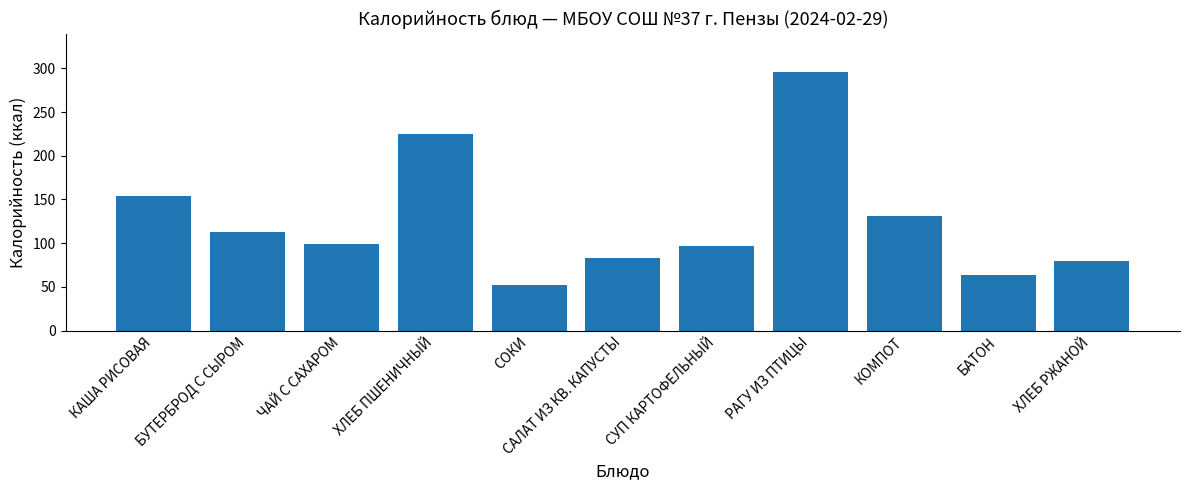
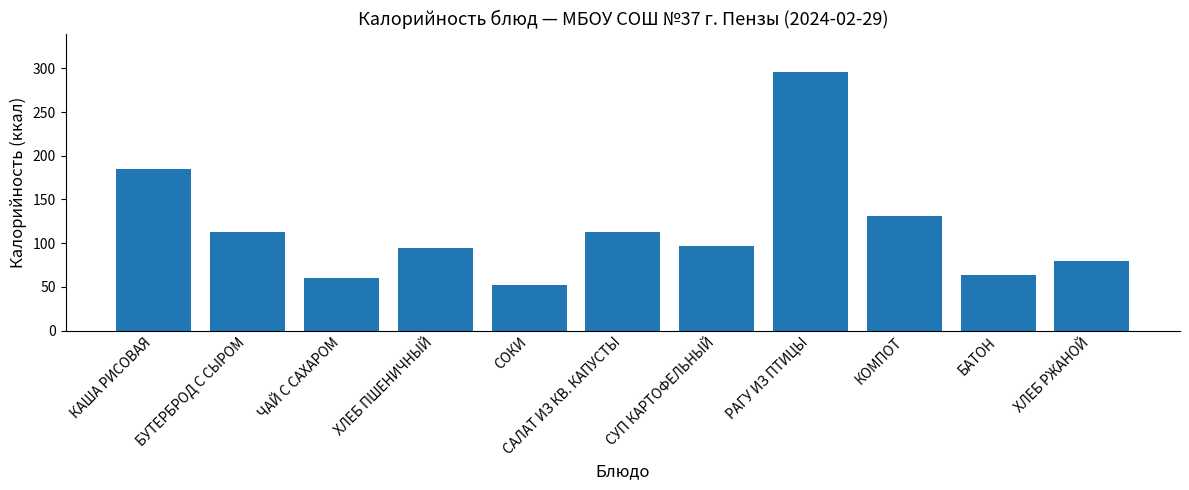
  {
-   "КАША РИСОВАЯ": 150,
+   "КАША РИСОВАЯ": 190,
    "БУТЕРБРОД С СЫРОМ": 110,
-   "ЧАЙ С САХАРОМ": 100,
-   "ХЛЕБ ПШЕНИЧНЫЙ": 220,
+   "ЧАЙ С САХАРОМ": 60,
+   "ХЛЕБ ПШЕНИЧНЫЙ": 90,
    "СОКИ": 50,
-   "САЛАТ ИЗ КВ. КАПУСТЫ": 80,
+   "САЛАТ ИЗ КВ. КАПУСТЫ": 110,
    "СУП КАРТОФЕЛЬНЫЙ": 100,
    "РАГУ ИЗ ПТИЦЫ": 300,
    "КОМПОТ": 130,
    "БАТОН": 60,
    "ХЛЕБ РЖАНОЙ": 80
  }
